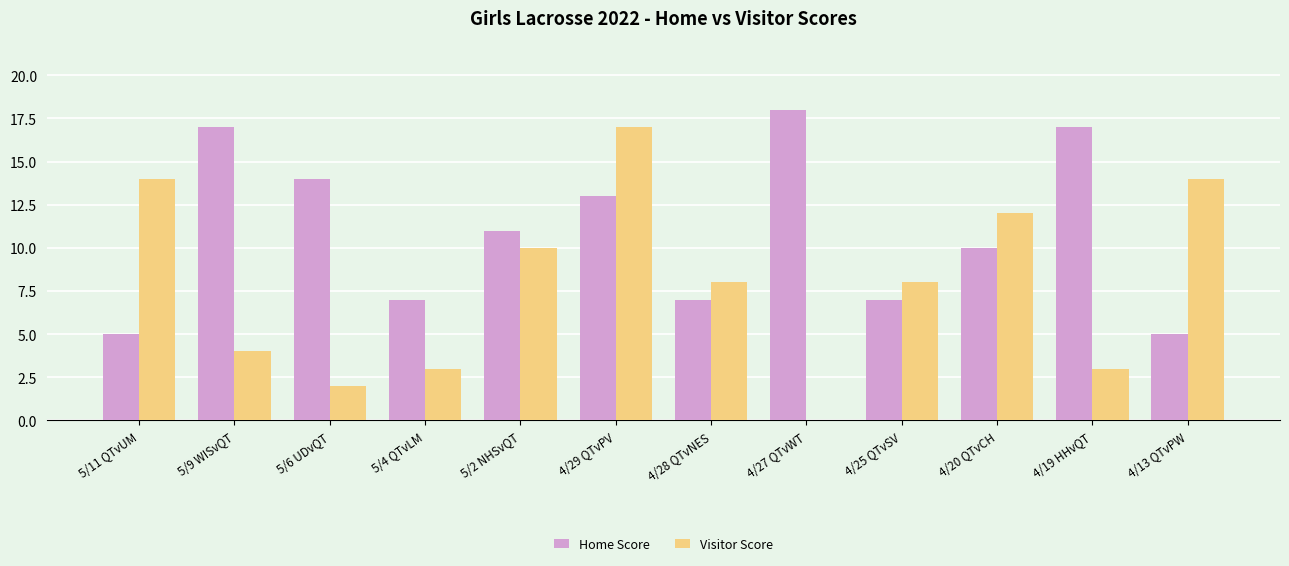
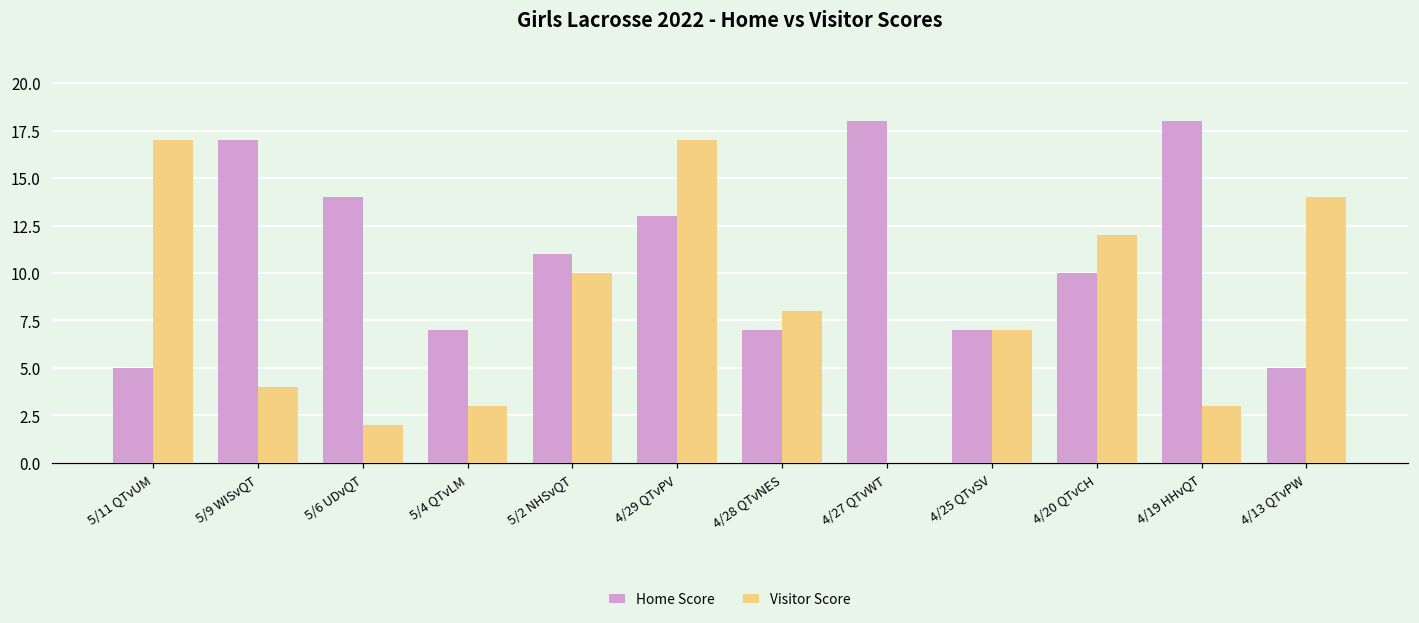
  {
    "Home Score": {
      "5/11 QTvUM": 5,
      "5/9 WISvQT": 17,
      "5/6 UDvQT": 14,
      "5/4 QTvLM": 7,
      "5/2 NHSvQT": 11,
      "4/29 QTvPV": 13,
      "4/28 QTvNES": 7,
      "4/27 QTvWT": 18,
      "4/25 QTvSV": 7,
      "4/20 QTvCH": 10,
-     "4/19 HHvQT": 17,
+     "4/19 HHvQT": 18,
      "4/13 QTvPW": 5
    },
    "Visitor Score": {
-     "5/11 QTvUM": 14,
+     "5/11 QTvUM": 17,
      "5/9 WISvQT": 4,
      "5/6 UDvQT": 2,
      "5/4 QTvLM": 3,
      "5/2 NHSvQT": 10,
      "4/29 QTvPV": 17,
      "4/28 QTvNES": 8,
      "4/27 QTvWT": 0,
-     "4/25 QTvSV": 8,
+     "4/25 QTvSV": 7,
      "4/20 QTvCH": 12,
      "4/19 HHvQT": 3,
      "4/13 QTvPW": 14
    }
  }
